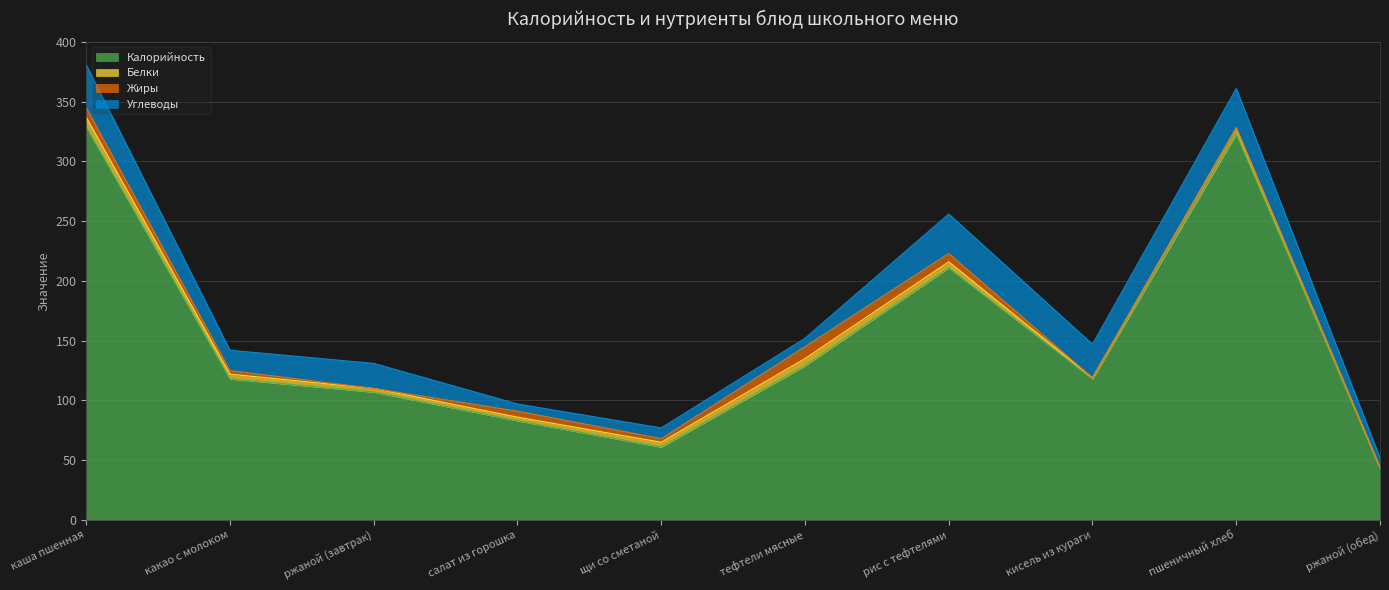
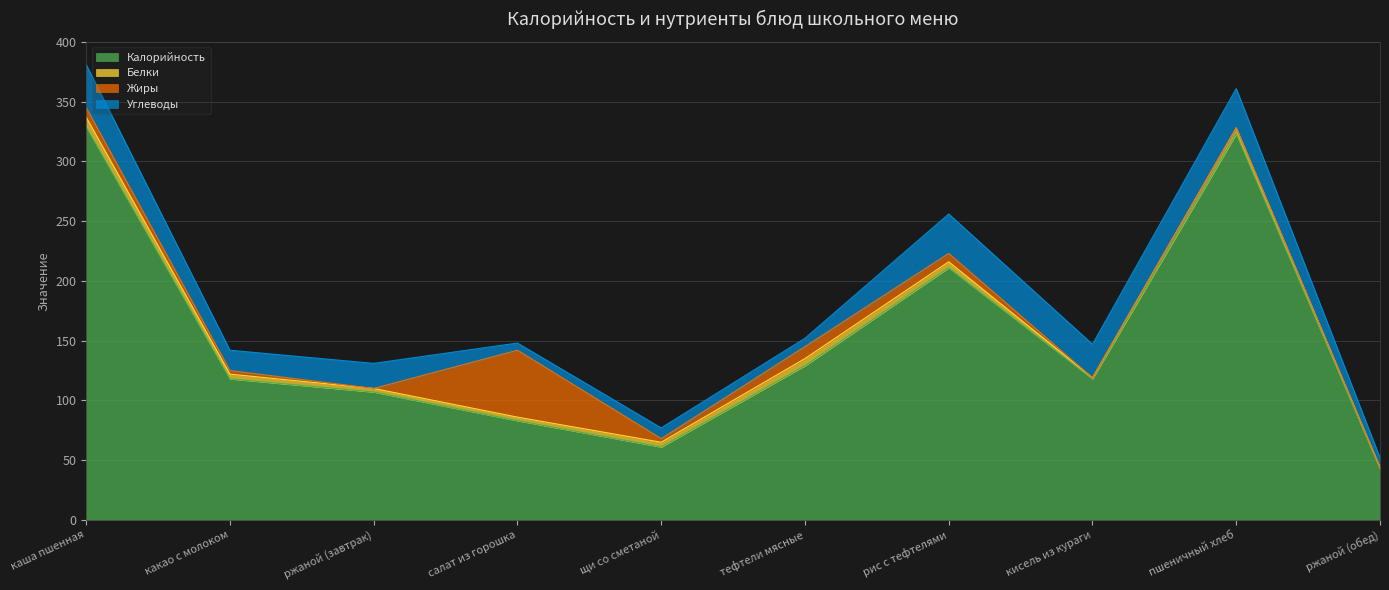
  {
    "Калорийность": {
      "каша пшенная": 329,
      "какао с молоком": 118,
      "ржаной (завтрак)": 107,
      "салат из горошка": 83,
      "щи со сметаной": 61,
      "тефтели мясные": 129,
      "рис с тефтелями": 211,
      "пшеничный хлеб": 323
    },
    "Белки": {
      "каша пшенная": 8,
      "какао с молоком": 4,
      "салат из горошка": 3,
      "щи со сметаной": 4,
      "тефтели мясные": 6,
      "рис с тефтелями": 5
    },
    "Жиры": {
      "каша пшенная": 8,
      "какао с молоком": 3,
-     "салат из горошка": 5,
+     "салат из горошка": 56,
      "щи со сметаной": 3,
      "тефтели мясные": 10,
      "рис с тефтелями": 7
    },
    "Углеводы": {
      "каша пшенная": 36,
      "какао с молоком": 17,
      "ржаной (завтрак)": 21,
      "салат из горошка": 6,
      "щи со сметаной": 9,
      "тефтели мясные": 7,
      "рис с тефтелями": 33,
      "кисель из кураги": 28,
      "пшеничный хлеб": 33,
      "ржаной (обед)": 8
    }
  }
